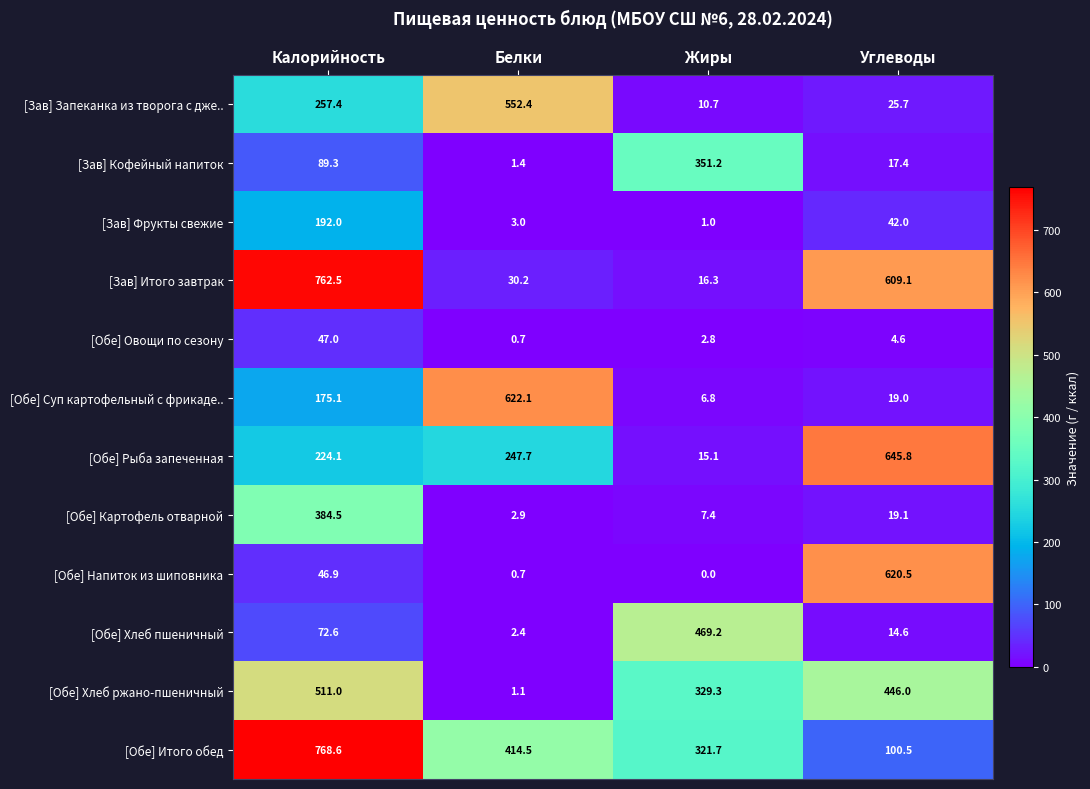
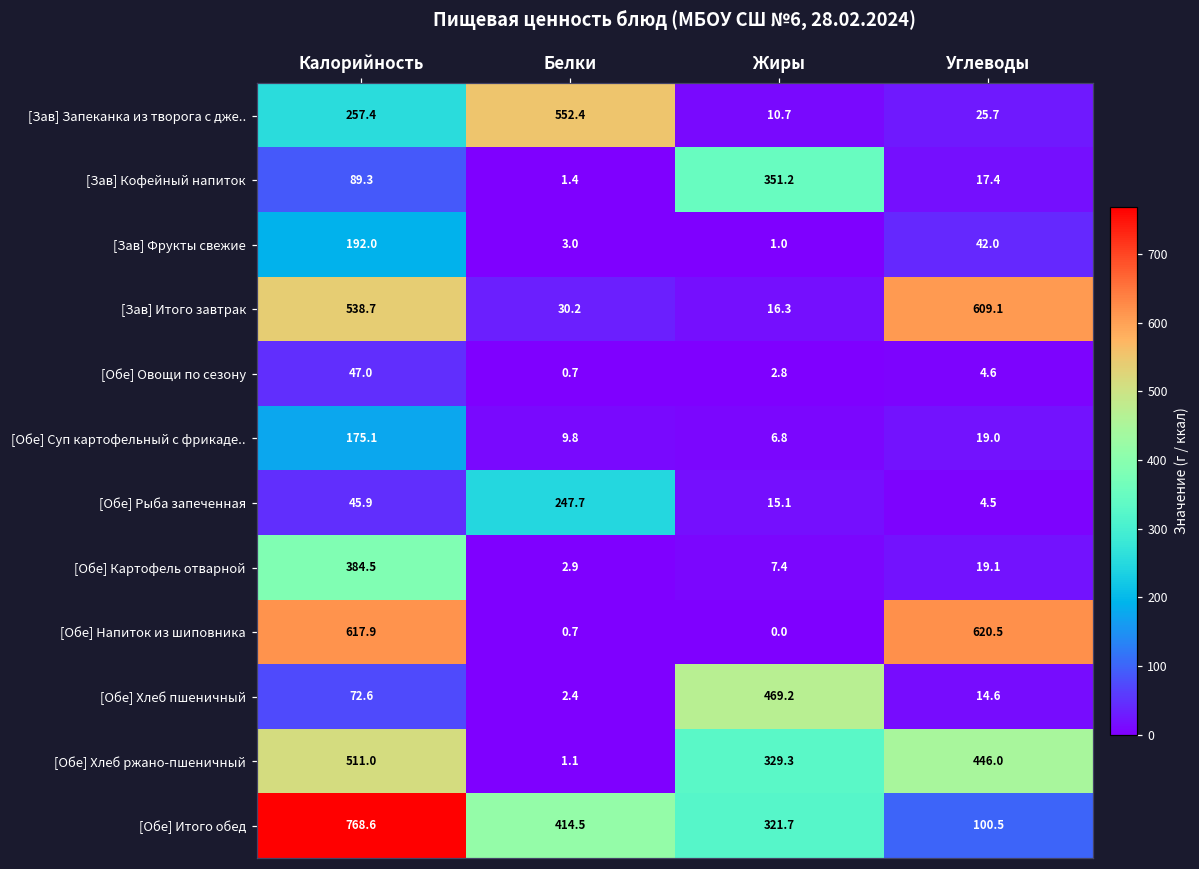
  {
    "[Зав] Запеканка из творога с дже..": {
      "Калорийность": 257.4,
      "Белки": 552.4,
      "Жиры": 10.7,
      "Углеводы": 25.7
    },
    "[Зав] Кофейный напиток": {
      "Калорийность": 89.3,
      "Белки": 1.4,
      "Жиры": 351.2,
      "Углеводы": 17.4
    },
    "[Зав] Фрукты свежие": {
      "Калорийность": 192.0,
      "Белки": 3.0,
      "Жиры": 1.0,
      "Углеводы": 42.0
    },
    "[Зав] Итого завтрак": {
-     "Калорийность": 762.5,
+     "Калорийность": 538.7,
      "Белки": 30.2,
      "Жиры": 16.3,
      "Углеводы": 609.1
    },
    "[Обе] Овощи по сезону": {
      "Калорийность": 47.0,
      "Белки": 0.7,
      "Жиры": 2.8,
      "Углеводы": 4.6
    },
    "[Обе] Суп картофельный с фрикаде..": {
      "Калорийность": 175.1,
-     "Белки": 622.1,
+     "Белки": 9.8,
      "Жиры": 6.8,
      "Углеводы": 19.0
    },
    "[Обе] Рыба запеченная": {
-     "Калорийность": 224.1,
+     "Калорийность": 45.9,
      "Белки": 247.7,
      "Жиры": 15.1,
-     "Углеводы": 645.8
+     "Углеводы": 4.5
    },
    "[Обе] Картофель отварной": {
      "Калорийность": 384.5,
      "Белки": 2.9,
      "Жиры": 7.4,
      "Углеводы": 19.1
    },
    "[Обе] Напиток из шиповника": {
-     "Калорийность": 46.9,
+     "Калорийность": 617.9,
      "Белки": 0.7,
      "Жиры": 0.0,
      "Углеводы": 620.5
    },
    "[Обе] Хлеб пшеничный": {
      "Калорийность": 72.6,
      "Белки": 2.4,
      "Жиры": 469.2,
      "Углеводы": 14.6
    },
    "[Обе] Хлеб ржано-пшеничный": {
      "Калорийность": 511.0,
      "Белки": 1.1,
      "Жиры": 329.3,
      "Углеводы": 446.0
    },
    "[Обе] Итого обед": {
      "Калорийность": 768.6,
      "Белки": 414.5,
      "Жиры": 321.7,
      "Углеводы": 100.5
    }
  }
